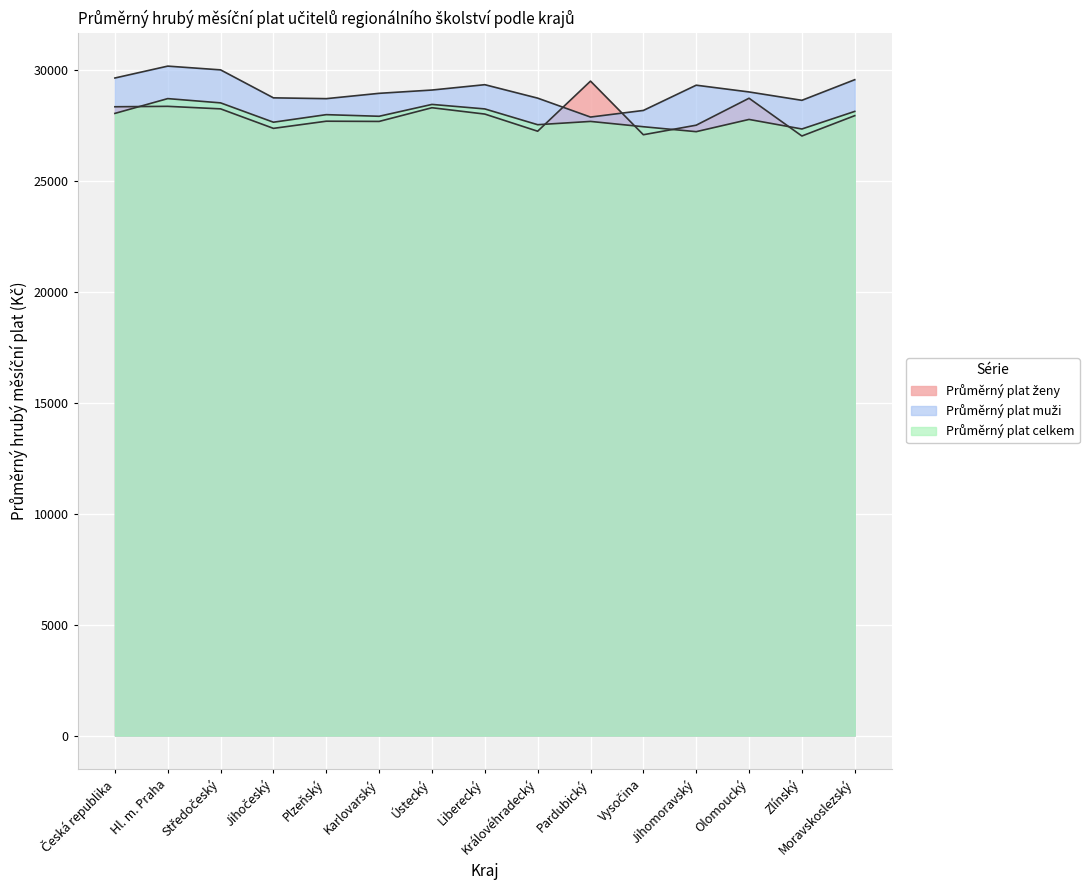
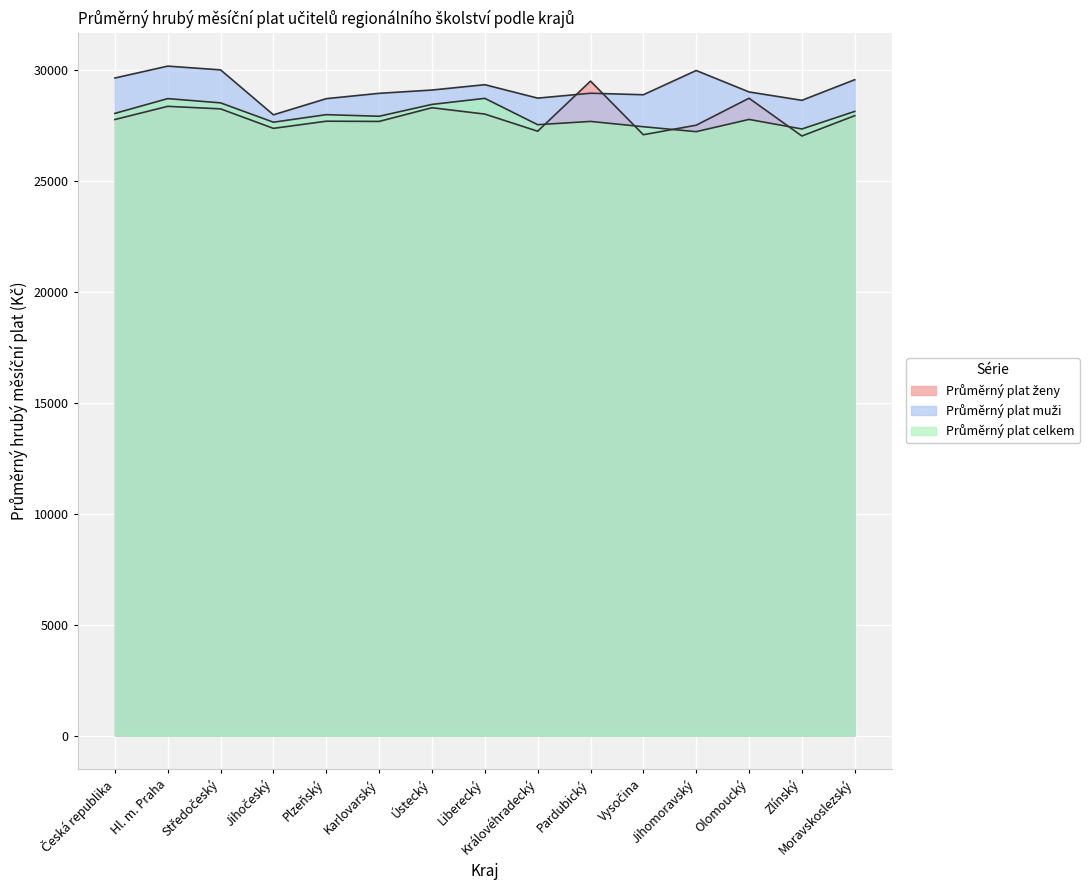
  {
    "Průměrný plat ženy": {
-     "Česká republika": 28400,
+     "Česká republika": 27800,
      "Hl. m. Praha": 28400,
      "Středočeský": 28300,
      "Jihočeský": 27400,
      "Plzeňský": 27700,
      "Karlovarský": 27700,
      "Ústecký": 28300,
      "Liberecký": 28000,
      "Královéhradecký": 27300,
      "Pardubický": 29500,
      "Vysočina": 27100,
      "Jihomoravský": 27500,
      "Olomoucký": 28700,
      "Zlínský": 27000,
      "Moravskoslezský": 28000
    },
    "Průměrný plat muži": {
      "Česká republika": 29600,
      "Hl. m. Praha": 30200,
      "Středočeský": 30000,
-     "Jihočeský": 28800,
+     "Jihočeský": 28000,
      "Plzeňský": 28700,
      "Karlovarský": 29000,
      "Ústecký": 29100,
      "Liberecký": 29300,
      "Královéhradecký": 28700,
-     "Pardubický": 27900,
-     "Vysočina": 28200,
-     "Jihomoravský": 29300,
+     "Pardubický": 29000,
+     "Vysočina": 28900,
+     "Jihomoravský": 30000,
      "Olomoucký": 29000,
      "Zlínský": 28600,
      "Moravskoslezský": 29600
    },
    "Průměrný plat celkem": {
      "Česká republika": 28100,
      "Hl. m. Praha": 28700,
      "Středočeský": 28500,
      "Jihočeský": 27700,
      "Plzeňský": 28000,
      "Karlovarský": 27900,
      "Ústecký": 28500,
-     "Liberecký": 28300,
+     "Liberecký": 28700,
      "Královéhradecký": 27500,
      "Pardubický": 27700,
      "Vysočina": 27500,
      "Jihomoravský": 27200,
      "Olomoucký": 27800,
      "Zlínský": 27400,
      "Moravskoslezský": 28100
    }
  }
